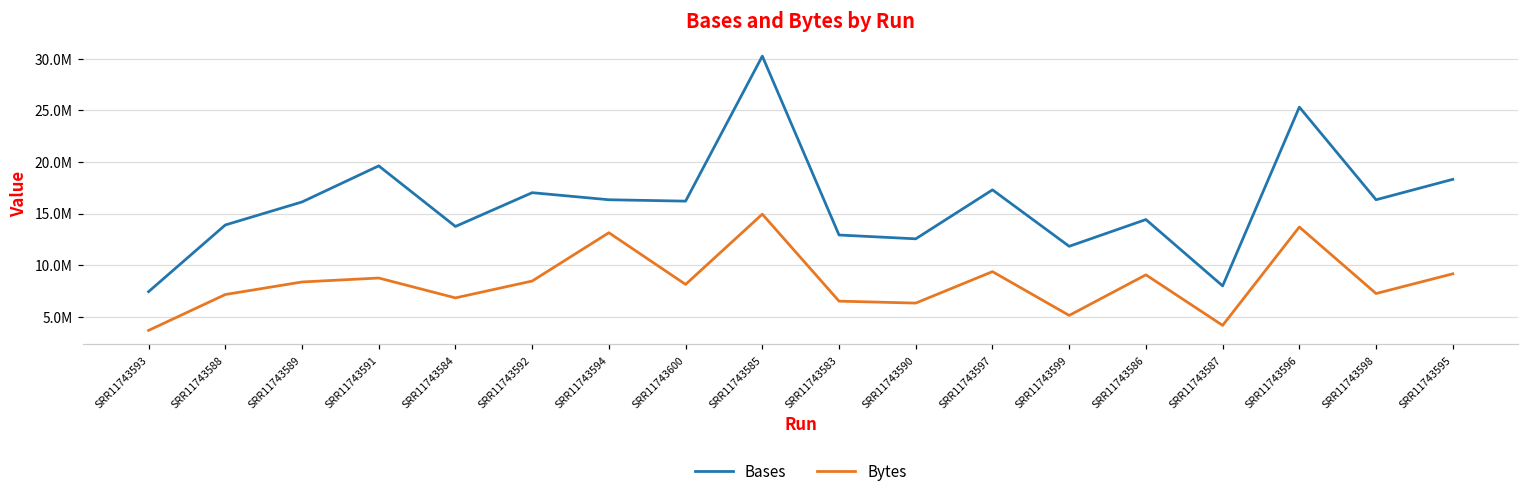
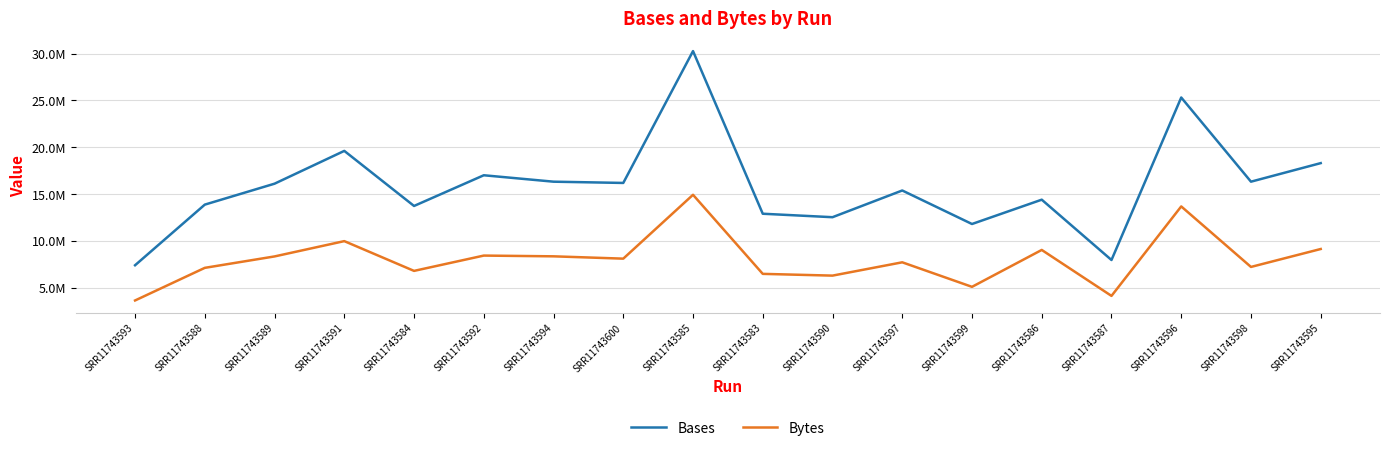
  {
    "Bases": {
      "SRR11743593": 7000000,
      "SRR11743588": 14000000,
      "SRR11743589": 16000000,
      "SRR11743591": 20000000,
      "SRR11743584": 14000000,
      "SRR11743592": 17000000,
      "SRR11743594": 16000000,
      "SRR11743600": 16000000,
      "SRR11743585": 30000000,
      "SRR11743583": 13000000,
      "SRR11743590": 13000000,
-     "SRR11743597": 17000000,
+     "SRR11743597": 15000000,
      "SRR11743599": 12000000,
      "SRR11743586": 14000000,
      "SRR11743587": 8000000,
      "SRR11743596": 25000000,
      "SRR11743598": 16000000,
      "SRR11743595": 18000000
    },
    "Bytes": {
      "SRR11743593": 4000000,
      "SRR11743588": 7000000,
      "SRR11743589": 8000000,
-     "SRR11743591": 9000000,
+     "SRR11743591": 10000000,
      "SRR11743584": 7000000,
      "SRR11743592": 8000000,
-     "SRR11743594": 13000000,
+     "SRR11743594": 8000000,
      "SRR11743600": 8000000,
      "SRR11743585": 15000000,
      "SRR11743583": 7000000,
      "SRR11743590": 6000000,
-     "SRR11743597": 9000000,
+     "SRR11743597": 8000000,
      "SRR11743599": 5000000,
      "SRR11743586": 9000000,
      "SRR11743587": 4000000,
      "SRR11743596": 14000000,
      "SRR11743598": 7000000,
      "SRR11743595": 9000000
    }
  }
